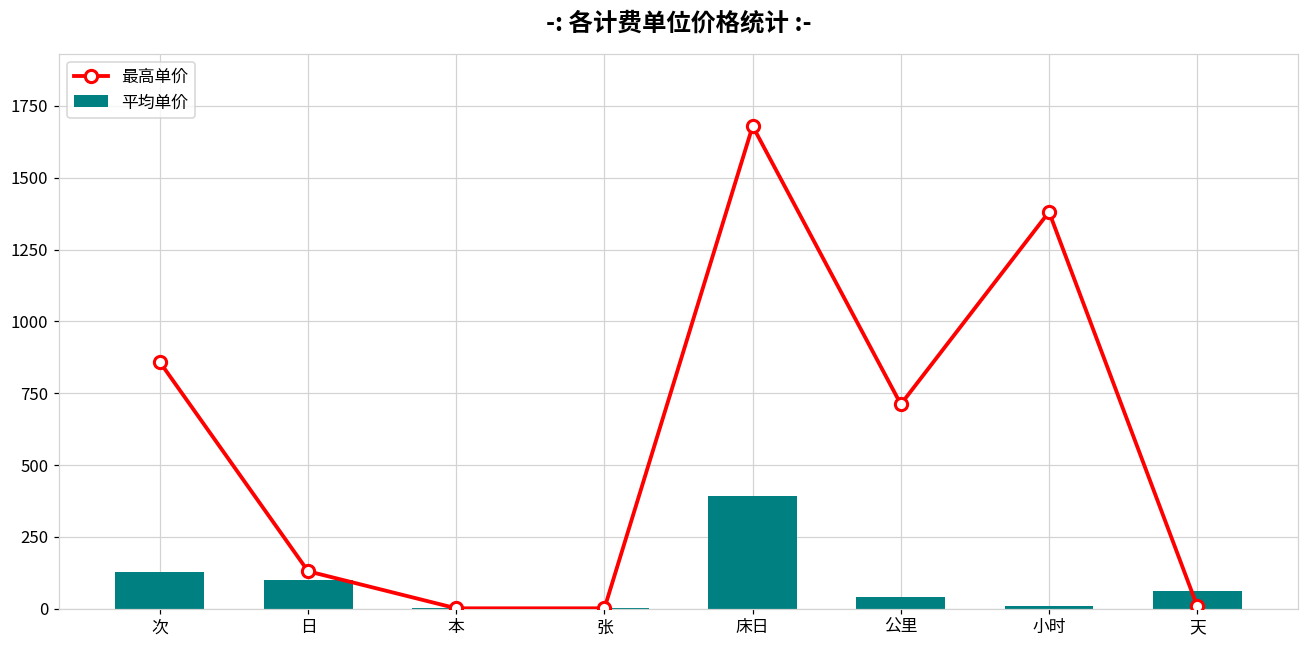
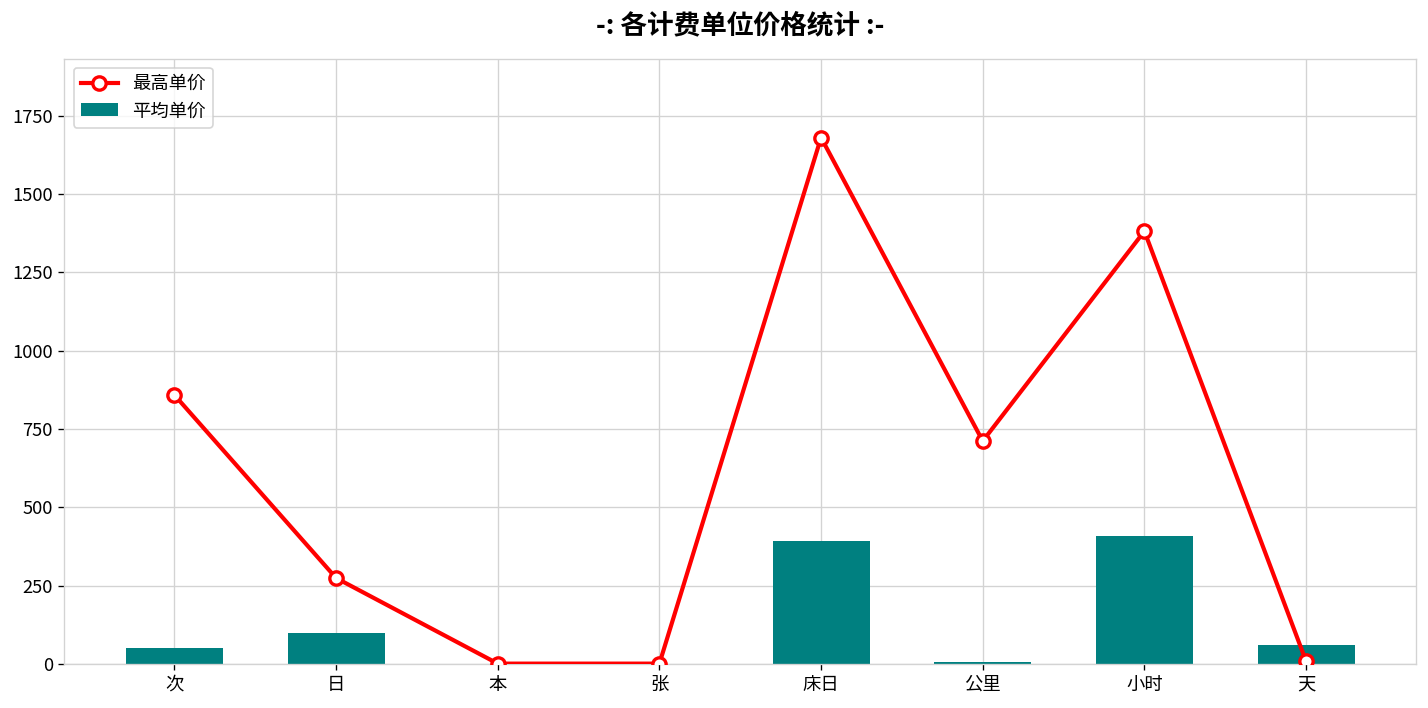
  {
    "最高单价": {
      "次": 860,
-     "日": 130,
+     "日": 270,
      "本": 0,
      "张": 0,
      "床日": 1680,
      "公里": 710,
      "小时": 1380,
      "天": 10
    },
    "平均单价": {
-     "次": 130,
+     "次": 50,
      "日": 100,
      "床日": 390,
-     "公里": 40,
-     "小时": 10,
+     "公里": 10,
+     "小时": 410,
      "天": 60
    }
  }
